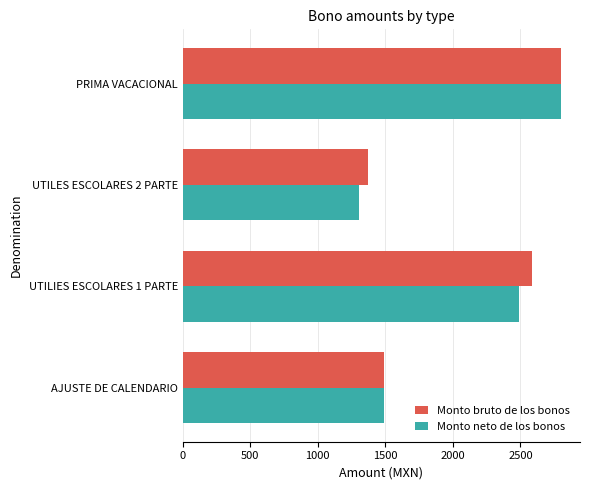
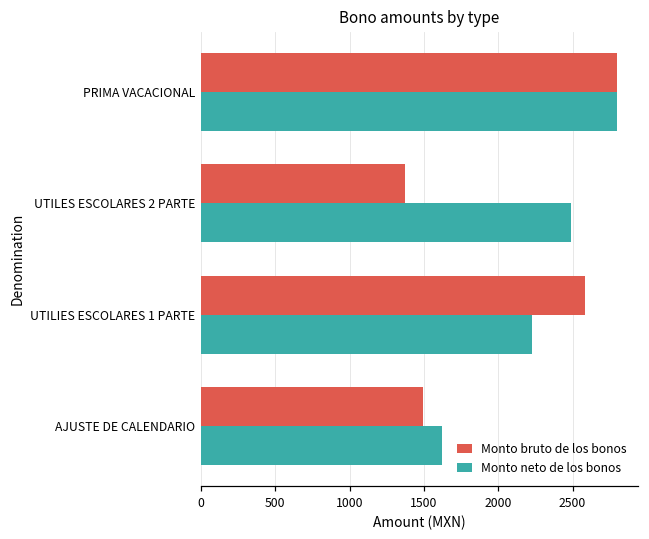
  {
    "Monto bruto de los bonos": {
      "PRIMA VACACIONAL": 2800,
      "UTILES ESCOLARES 2 PARTE": 1370,
      "UTILIES ESCOLARES 1 PARTE": 2590,
      "AJUSTE DE CALENDARIO": 1490
    },
    "Monto neto de los bonos": {
      "PRIMA VACACIONAL": 2800,
-     "UTILES ESCOLARES 2 PARTE": 1300,
-     "UTILIES ESCOLARES 1 PARTE": 2490,
-     "AJUSTE DE CALENDARIO": 1490
+     "UTILES ESCOLARES 2 PARTE": 2490,
+     "UTILIES ESCOLARES 1 PARTE": 2230,
+     "AJUSTE DE CALENDARIO": 1620
    }
  }
